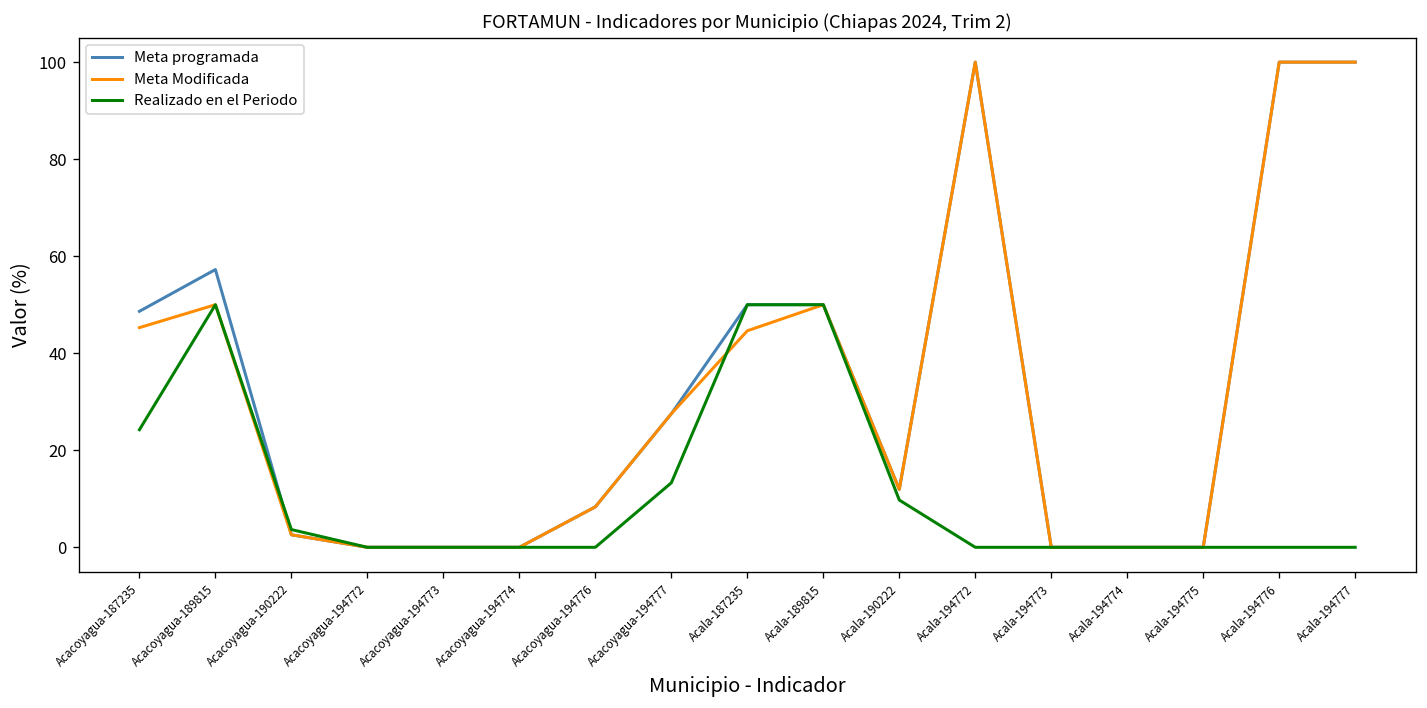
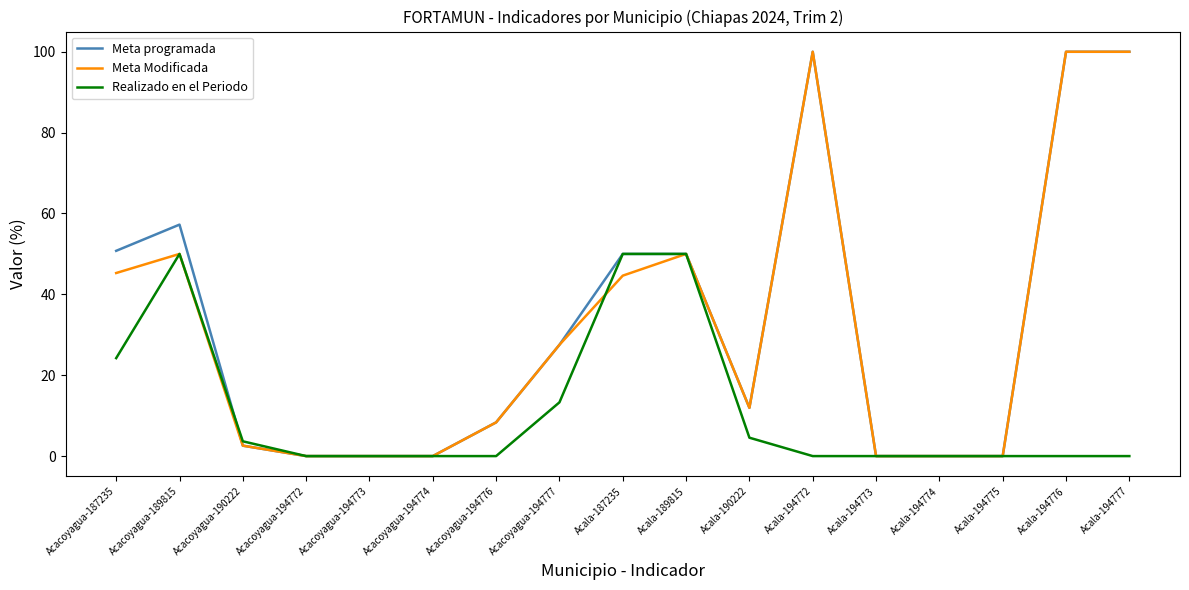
  {
    "Meta programada": {
-     "Acacoyagua-187235": 49,
+     "Acacoyagua-187235": 51,
      "Acacoyagua-189815": 57
    },
    "Meta Modificada": {
      "Acacoyagua-187235": 45,
      "Acala-187235": 45
    },
    "Realizado en el Periodo": {
      "Acacoyagua-187235": 24,
      "Acacoyagua-190222": 4,
      "Acacoyagua-194776": 0,
      "Acacoyagua-194777": 13,
-     "Acala-190222": 10,
+     "Acala-190222": 5,
      "Acala-194772": 0,
      "Acala-194776": 0,
      "Acala-194777": 0
    }
  }
